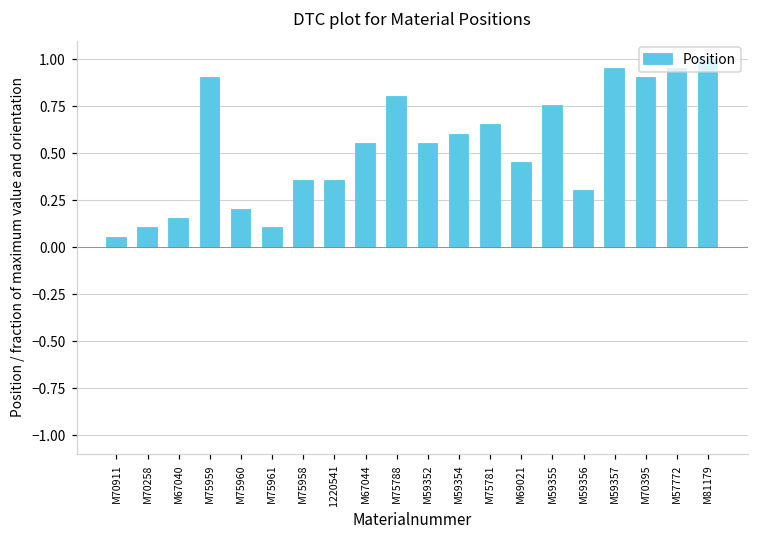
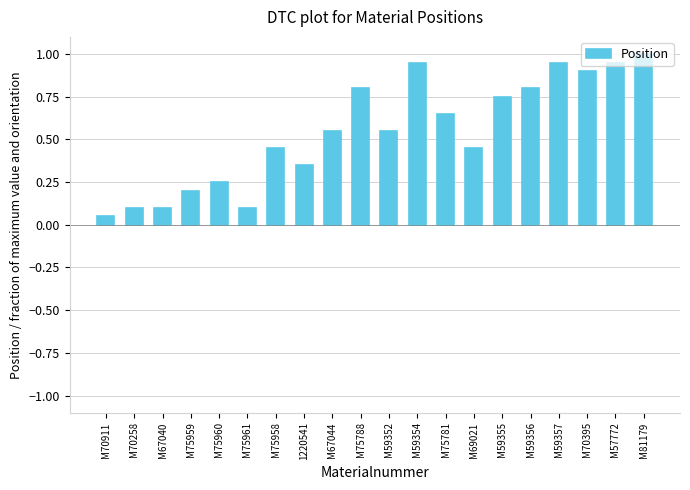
  {
    "M70911": 0.05,
    "M70258": 0.10,
-   "M67040": 0.15,
-   "M75959": 0.90,
-   "M75960": 0.20,
+   "M67040": 0.10,
+   "M75959": 0.20,
+   "M75960": 0.25,
    "M75961": 0.10,
-   "M75958": 0.35,
+   "M75958": 0.45,
    "1220541": 0.35,
    "M67044": 0.55,
    "M75788": 0.80,
    "M59352": 0.55,
-   "M59354": 0.60,
+   "M59354": 0.95,
    "M75781": 0.65,
    "M69021": 0.45,
    "M59355": 0.75,
-   "M59356": 0.30,
+   "M59356": 0.80,
    "M59357": 0.95,
    "M70395": 0.90
  }
